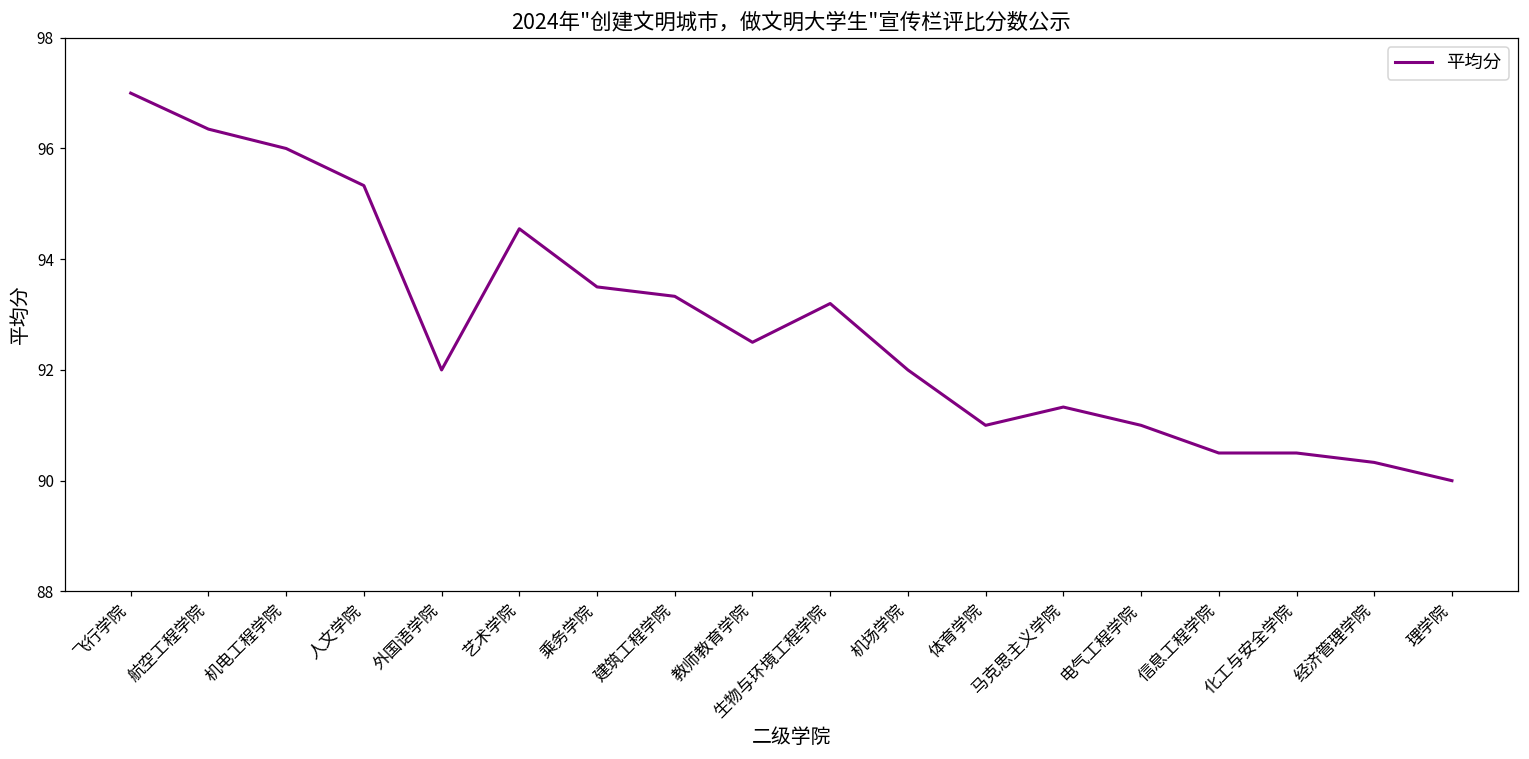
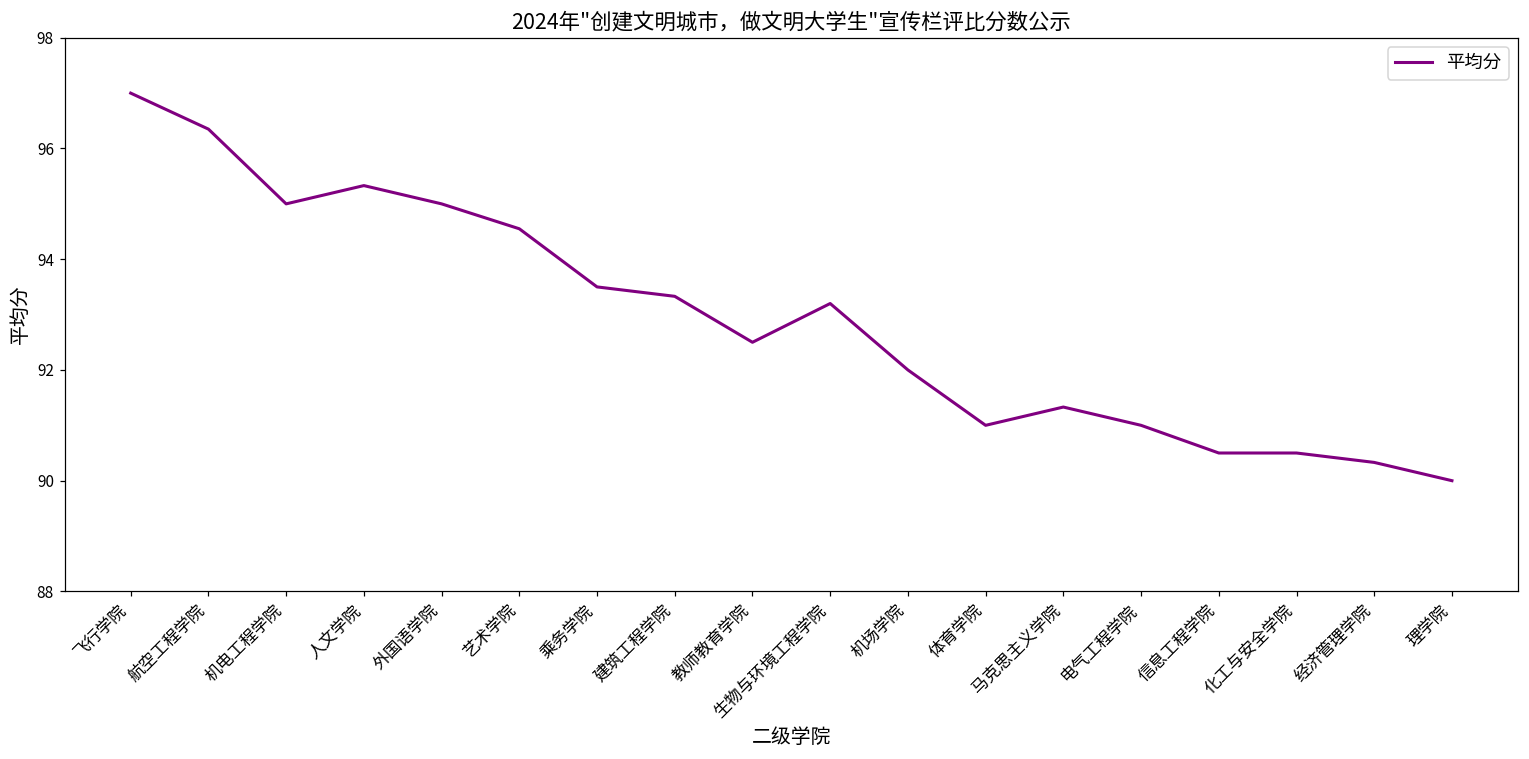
  {
    "飞行学院": 97,
    "航空工程学院": 96.4,
-   "机电工程学院": 96,
+   "机电工程学院": 95,
    "人文学院": 95.3,
-   "外国语学院": 92,
+   "外国语学院": 95,
    "艺术学院": 94.6,
    "乘务学院": 93.5,
    "建筑工程学院": 93.3,
    "教师教育学院": 92.5,
    "生物与环境工程学院": 93.2,
    "机场学院": 92,
    "体育学院": 91,
    "马克思主义学院": 91.3,
    "电气工程学院": 91,
    "信息工程学院": 90.5,
    "化工与安全学院": 90.5,
    "经济管理学院": 90.3,
    "理学院": 90
  }
